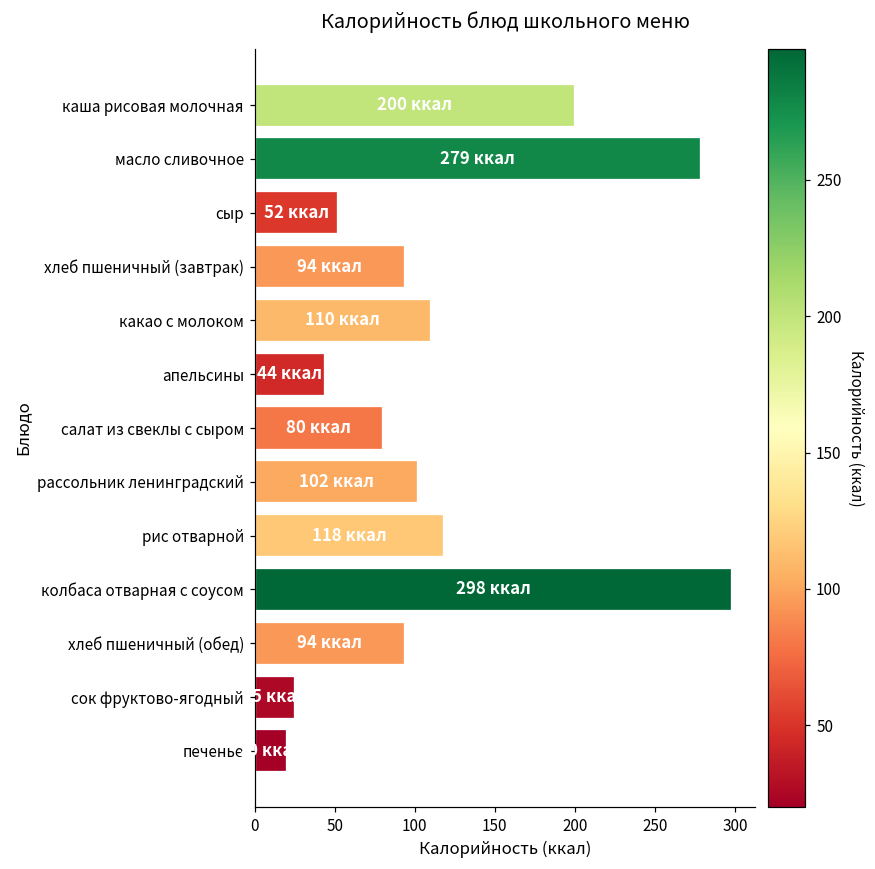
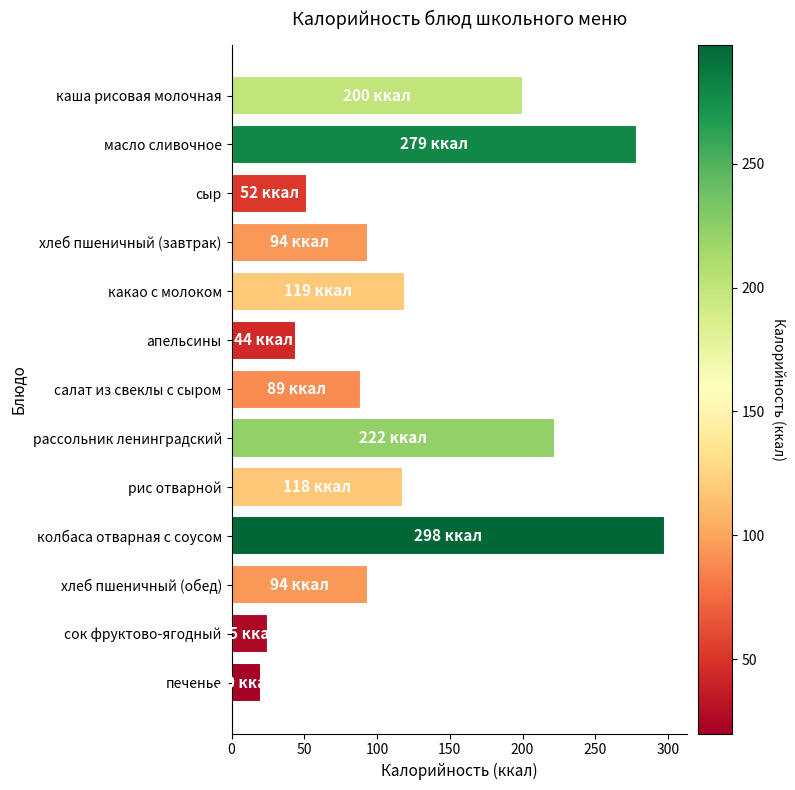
  {
    "каша рисовая молочная": 200,
    "масло сливочное": 279,
    "сыр": 52,
    "хлеб пшеничный (завтрак)": 94,
-   "какао с молоком": 110,
+   "какао с молоком": 119,
    "апельсины": 44,
-   "салат из свеклы с сыром": 80,
-   "рассольник ленинградский": 102,
+   "салат из свеклы с сыром": 89,
+   "рассольник ленинградский": 222,
    "рис отварной": 118,
    "колбаса отварная с соусом": 298,
    "хлеб пшеничный (обед)": 94,
    "сок фруктово-ягодный": 25
  }
